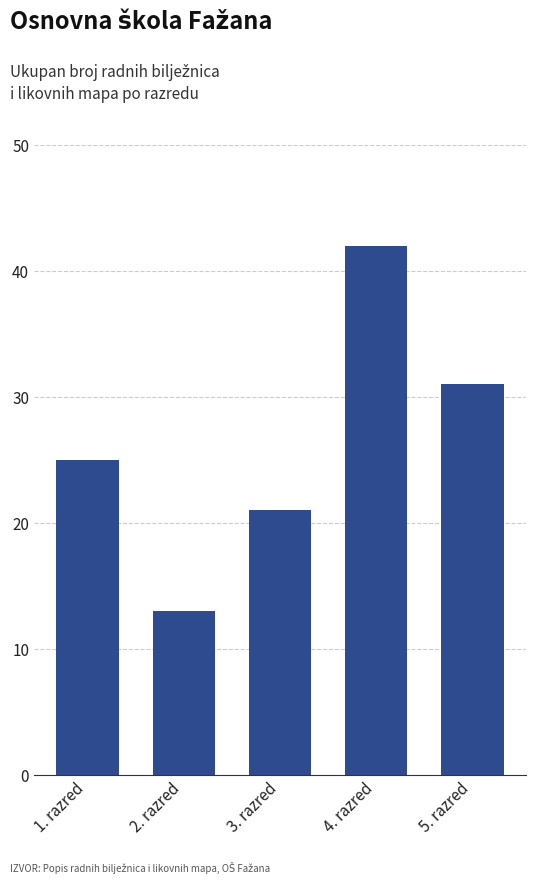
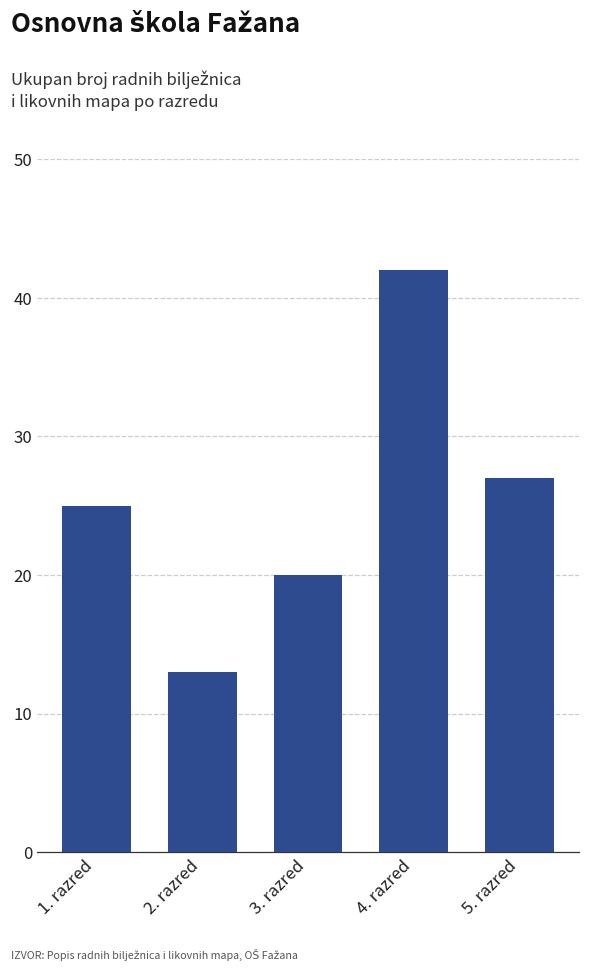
  {
    "1. razred": 25,
    "2. razred": 13,
-   "3. razred": 21,
+   "3. razred": 20,
    "4. razred": 42,
-   "5. razred": 31
+   "5. razred": 27
  }
